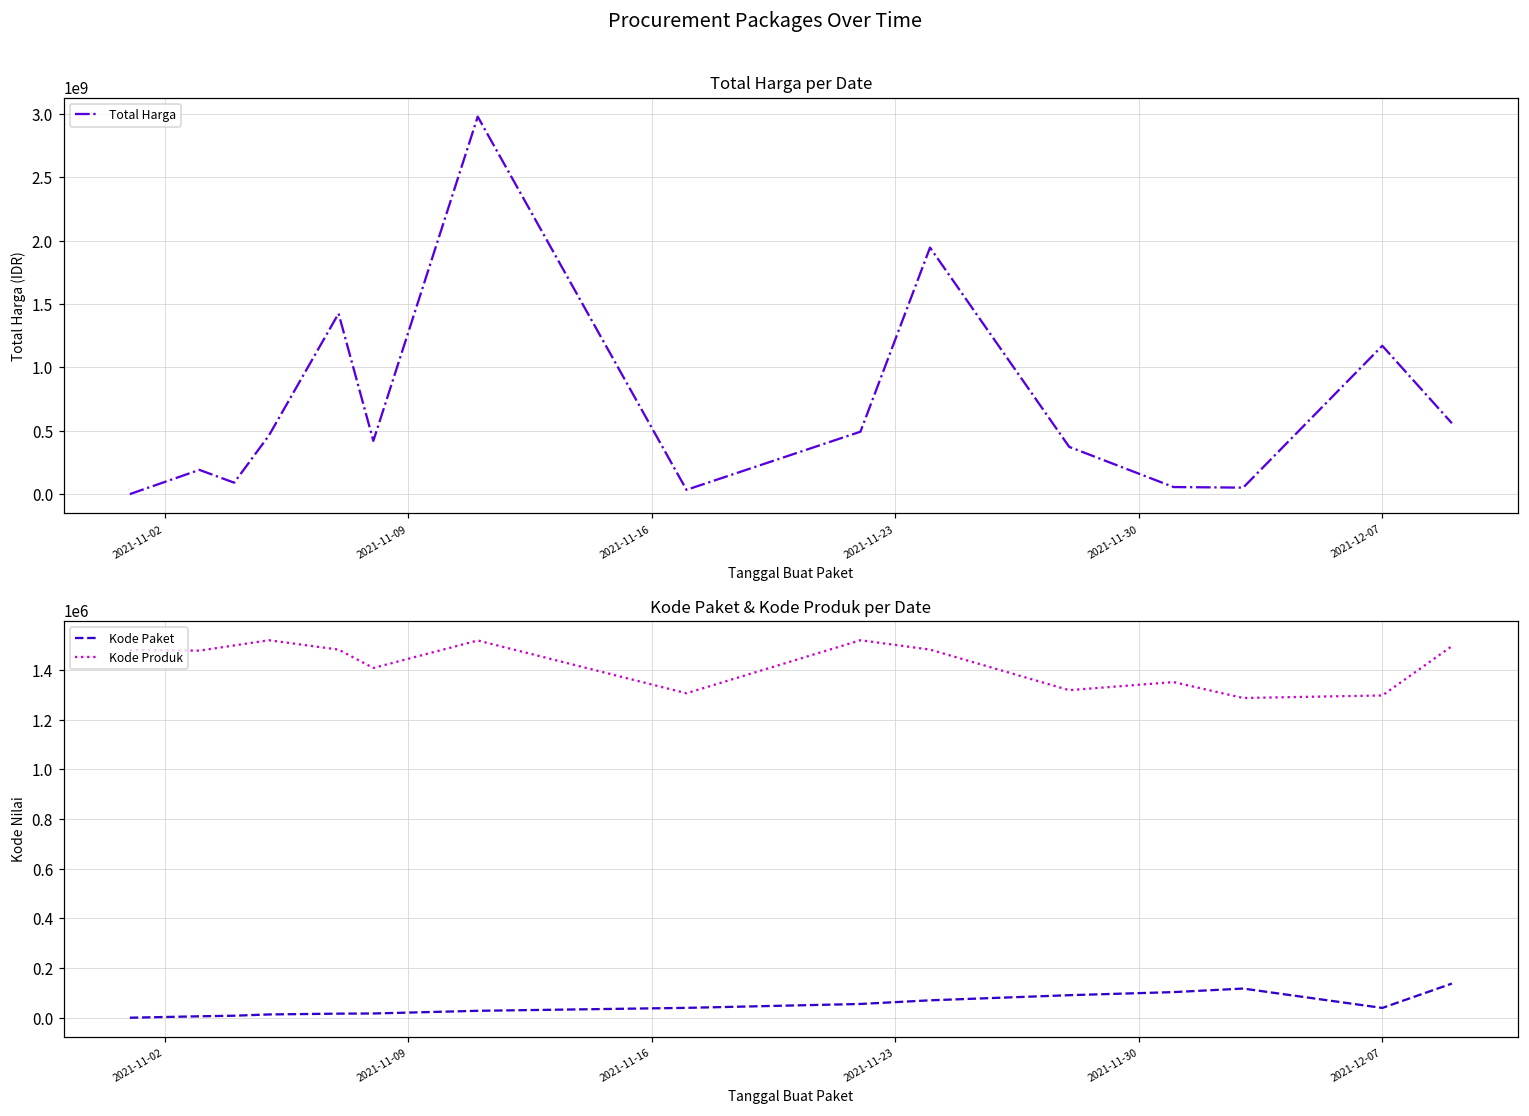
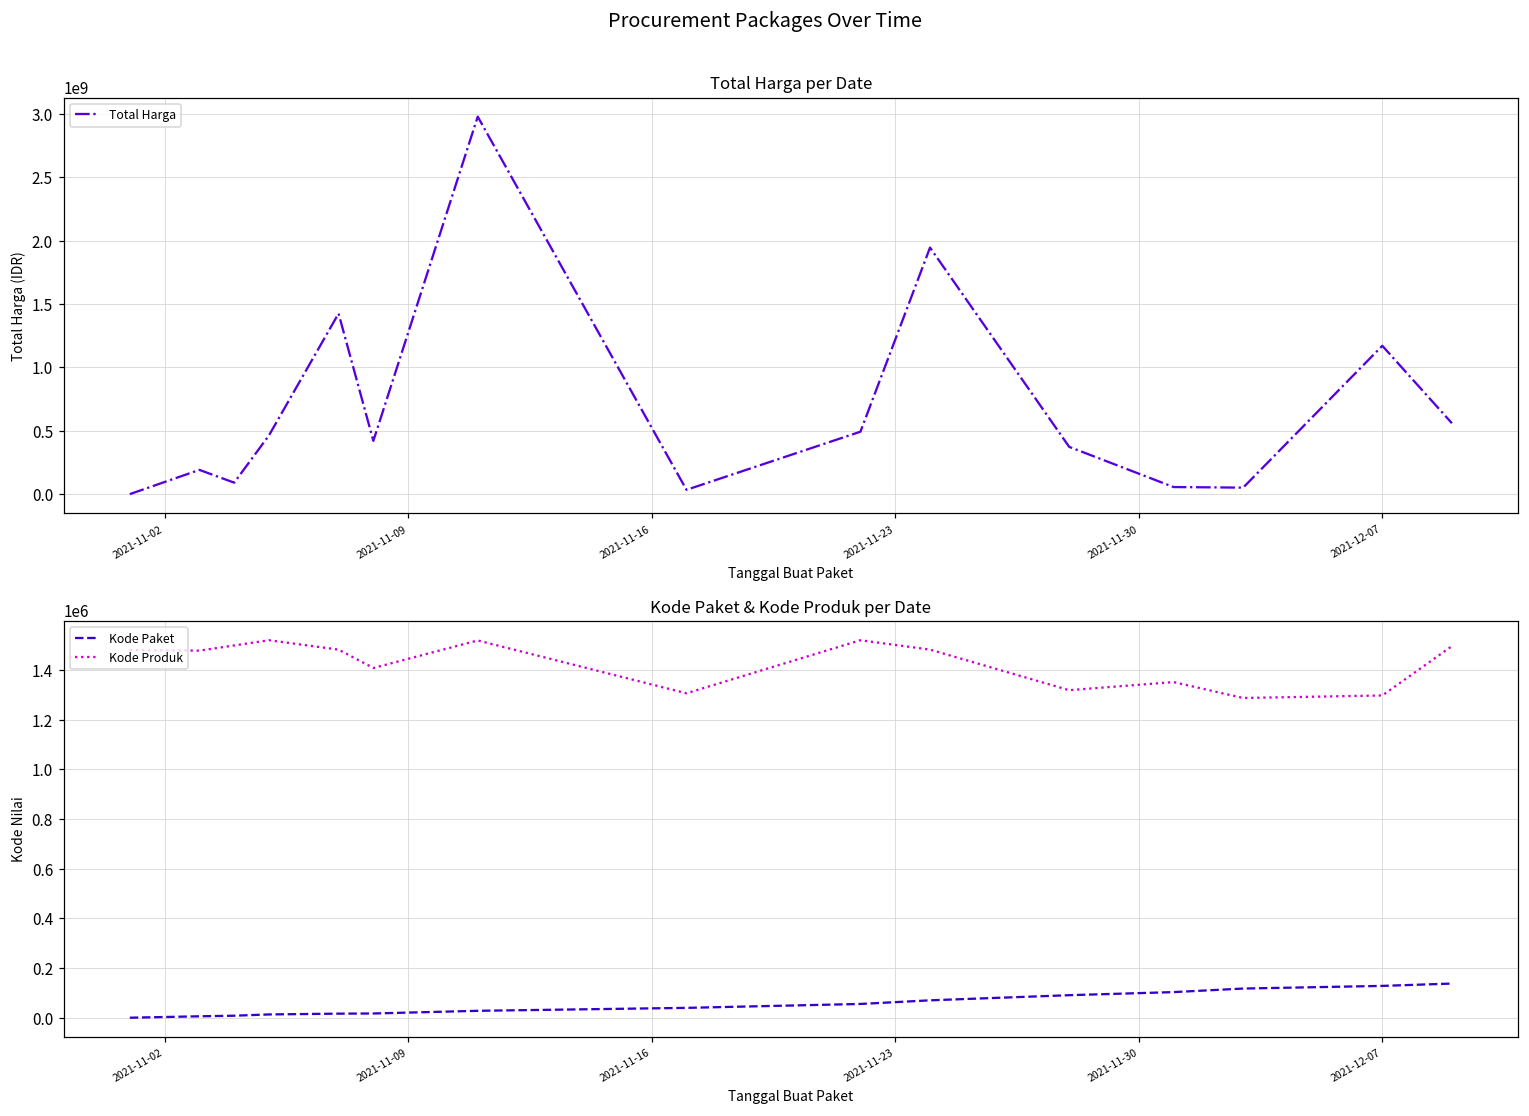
  {
    "Total Harga per Date": {
      "2021-12-07": 1170000000
    },
    "Kode Paket & Kode Produk per Date": {
      "Kode Paket": {
-       "2021-12-07": 40000
+       "2021-12-07": 130000
      },
      "Kode Produk": {
        "2021-12-07": 1300000
      }
    }
  }
